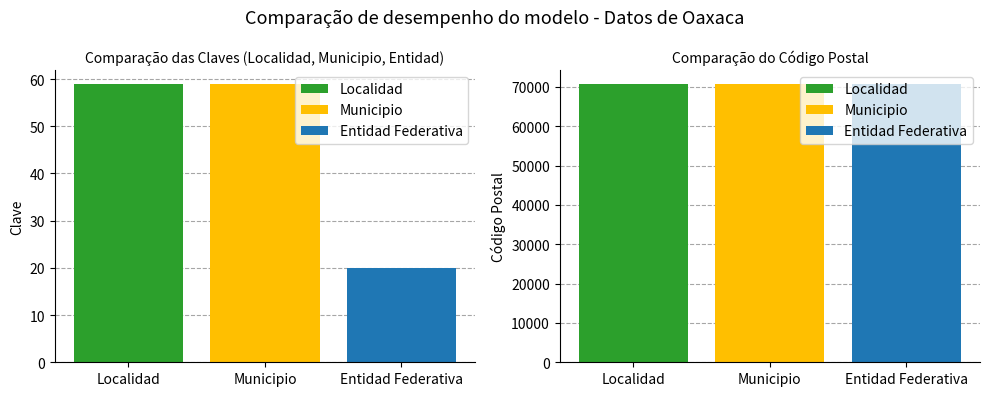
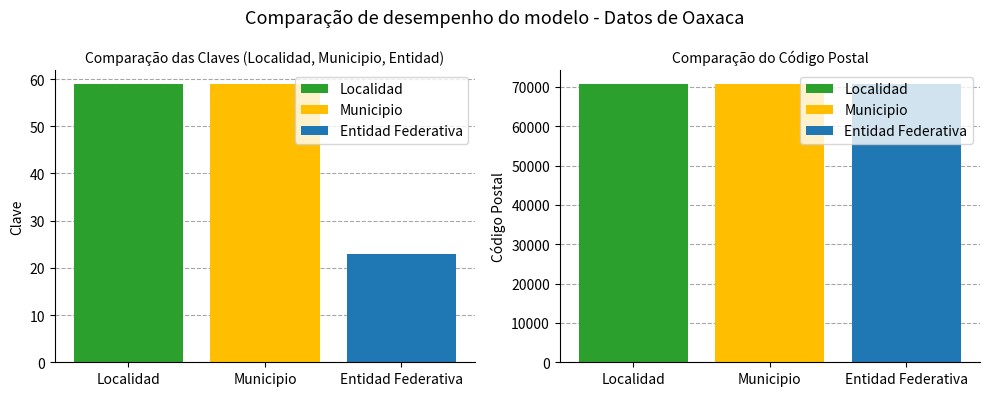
  {
    "Comparação das Claves (Localidad, Municipio, Entidad)": {
      "Localidad": 59,
      "Municipio": 59,
-     "Entidad Federativa": 20
+     "Entidad Federativa": 23
    },
    "Comparação do Código Postal": {
      "Localidad": 71000,
      "Municipio": 71000
    }
  }
